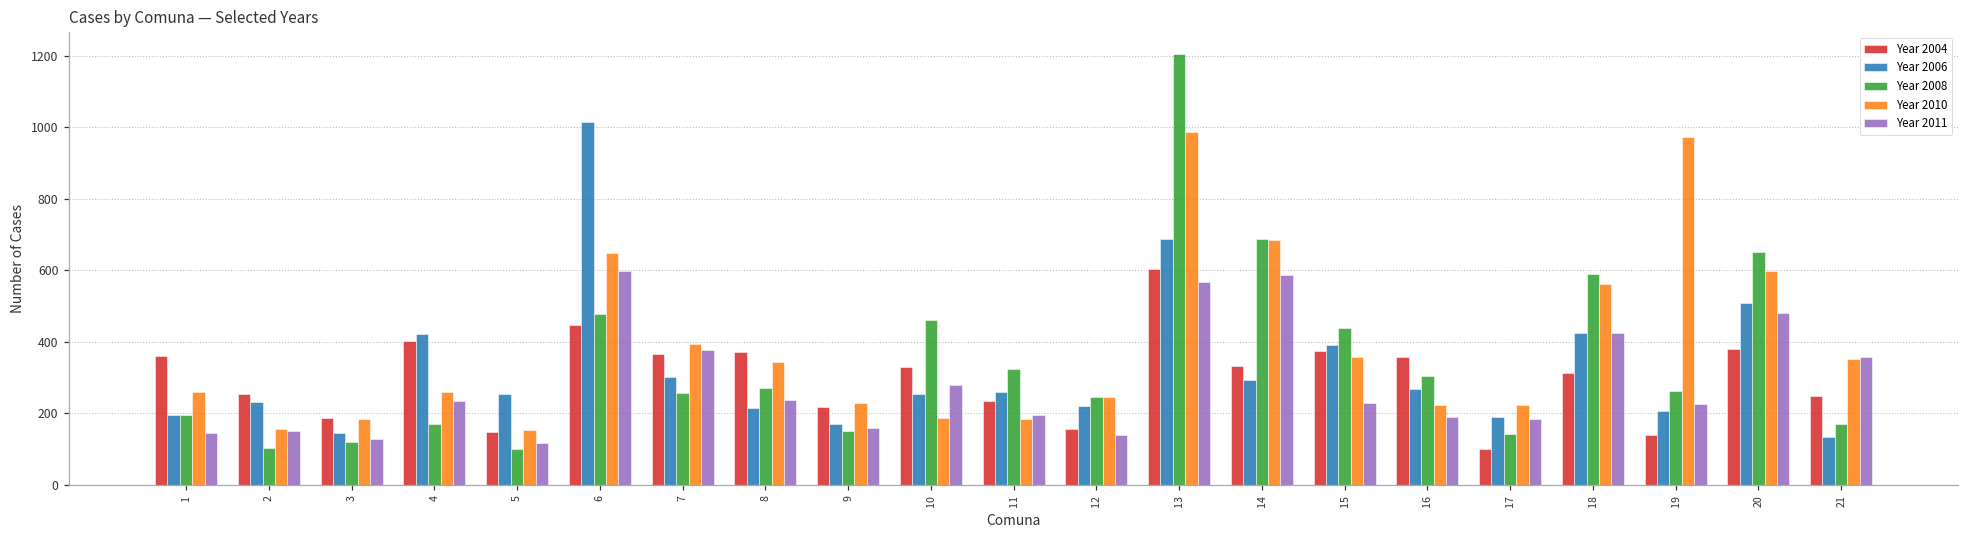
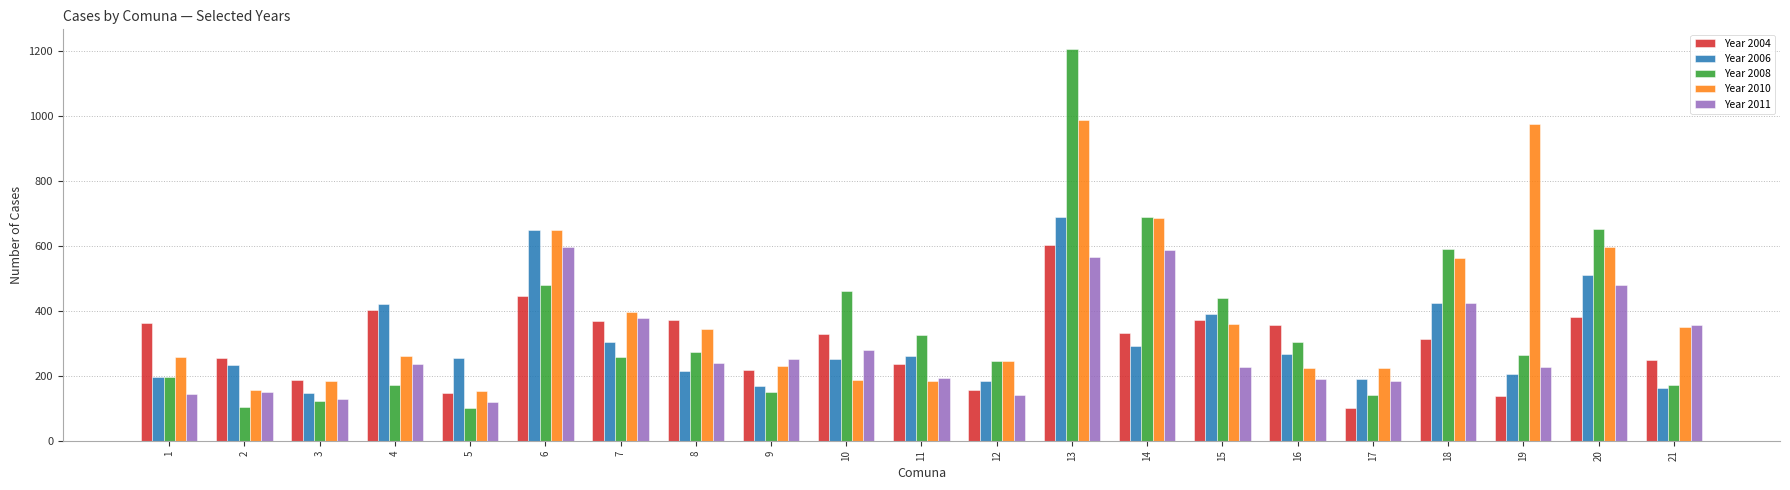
  {
    "Year 2004": {
      "1": 360,
      "2": 250,
      "3": 190,
      "4": 400,
      "5": 150,
      "6": 450,
      "7": 370,
      "8": 370,
      "9": 220,
      "10": 330,
      "11": 240,
      "12": 160,
      "13": 600,
      "14": 330,
      "15": 370,
      "16": 360,
      "17": 100,
      "18": 310,
      "19": 140,
      "20": 380,
      "21": 250
    },
    "Year 2006": {
      "1": 200,
      "2": 230,
      "3": 150,
      "4": 420,
      "5": 250,
-     "6": 1020,
+     "6": 650,
      "7": 300,
      "8": 220,
      "9": 170,
      "10": 250,
      "11": 260,
-     "12": 220,
+     "12": 180,
      "13": 690,
      "14": 290,
      "15": 390,
      "16": 270,
      "17": 190,
      "18": 430,
      "19": 210,
      "20": 510,
-     "21": 130
+     "21": 160
    },
    "Year 2008": {
      "1": 200,
      "2": 100,
      "3": 120,
      "4": 170,
      "5": 100,
      "6": 480,
      "7": 260,
      "8": 270,
      "9": 150,
      "10": 460,
      "11": 330,
      "12": 250,
      "13": 1210,
      "14": 690,
      "15": 440,
      "16": 310,
      "17": 140,
      "18": 590,
      "19": 260,
      "20": 650,
      "21": 170
    },
    "Year 2010": {
      "1": 260,
      "2": 160,
      "3": 190,
      "4": 260,
      "5": 150,
      "6": 650,
      "7": 400,
      "8": 340,
      "9": 230,
      "10": 190,
      "11": 180,
      "12": 250,
      "13": 990,
      "14": 690,
      "15": 360,
      "16": 220,
      "17": 220,
      "18": 560,
      "19": 970,
      "20": 600,
      "21": 350
    },
    "Year 2011": {
      "1": 150,
      "2": 150,
      "3": 130,
      "4": 240,
      "5": 120,
      "6": 600,
      "7": 380,
      "8": 240,
-     "9": 160,
+     "9": 250,
      "10": 280,
      "11": 190,
      "12": 140,
      "13": 570,
      "14": 590,
      "15": 230,
      "16": 190,
      "17": 190,
      "18": 420,
      "19": 230,
      "20": 480,
      "21": 360
    }
  }
